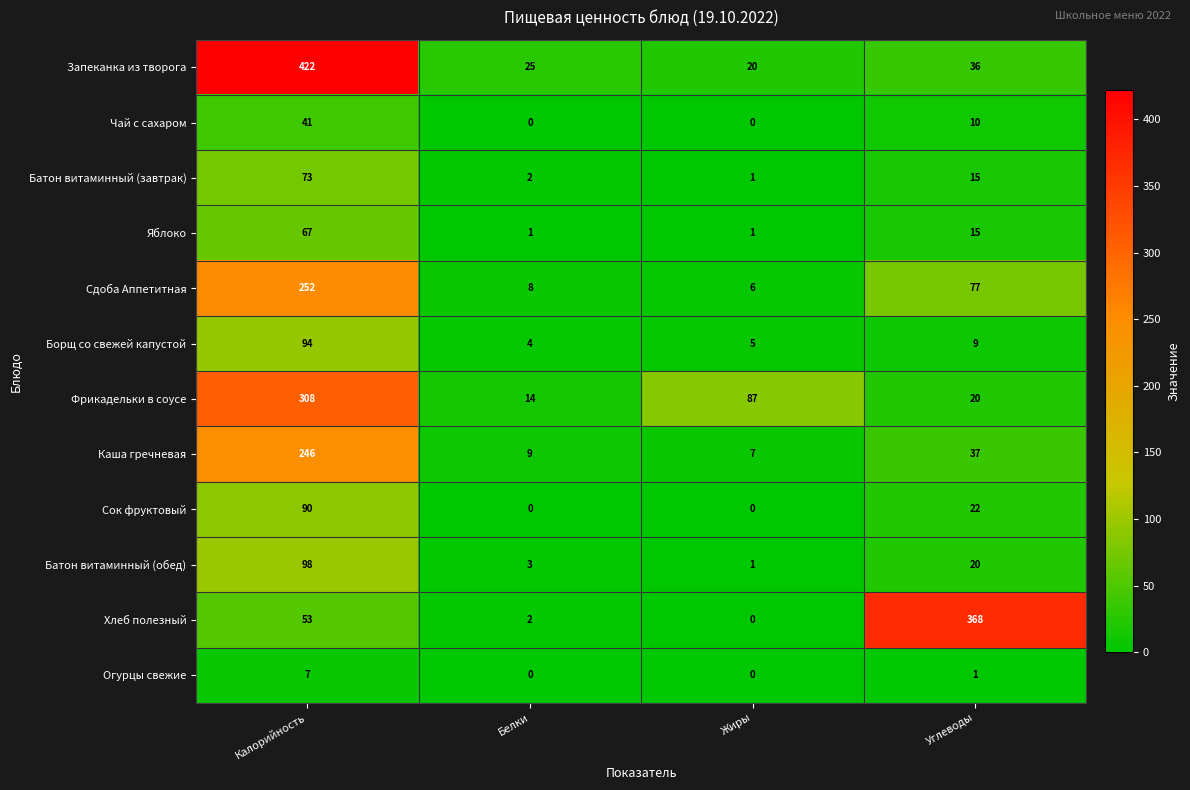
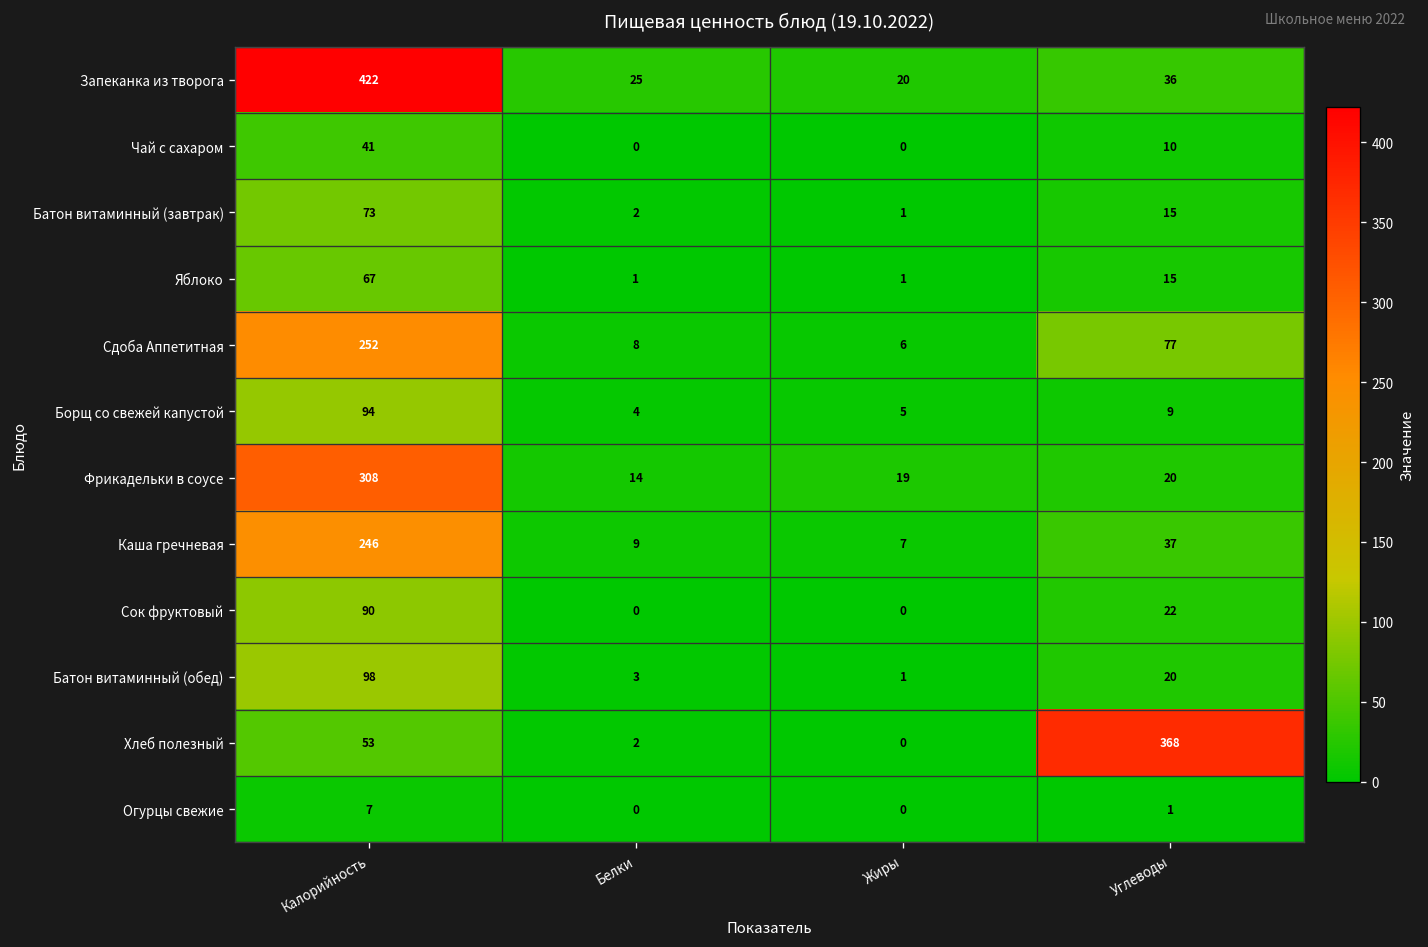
  {
    "Запеканка из творога": {
      "Калорийность": 422,
      "Белки": 25,
      "Жиры": 20,
      "Углеводы": 36
    },
    "Чай с сахаром": {
      "Калорийность": 41,
      "Белки": 0,
      "Жиры": 0,
      "Углеводы": 10
    },
    "Батон витаминный (завтрак)": {
      "Калорийность": 73,
      "Белки": 2,
      "Жиры": 1,
      "Углеводы": 15
    },
    "Яблоко": {
      "Калорийность": 67,
      "Белки": 1,
      "Жиры": 1,
      "Углеводы": 15
    },
    "Сдоба Аппетитная": {
      "Калорийность": 252,
      "Белки": 8,
      "Жиры": 6,
      "Углеводы": 77
    },
    "Борщ со свежей капустой": {
      "Калорийность": 94,
      "Белки": 4,
      "Жиры": 5,
      "Углеводы": 9
    },
    "Фрикадельки в соусе": {
      "Калорийность": 308,
      "Белки": 14,
-     "Жиры": 87,
+     "Жиры": 19,
      "Углеводы": 20
    },
    "Каша гречневая": {
      "Калорийность": 246,
      "Белки": 9,
      "Жиры": 7,
      "Углеводы": 37
    },
    "Сок фруктовый": {
      "Калорийность": 90,
      "Белки": 0,
      "Жиры": 0,
      "Углеводы": 22
    },
    "Батон витаминный (обед)": {
      "Калорийность": 98,
      "Белки": 3,
      "Жиры": 1,
      "Углеводы": 20
    },
    "Хлеб полезный": {
      "Калорийность": 53,
      "Белки": 2,
      "Жиры": 0,
      "Углеводы": 368
    },
    "Огурцы свежие": {
      "Калорийность": 7,
      "Белки": 0,
      "Жиры": 0,
      "Углеводы": 1
    }
  }
